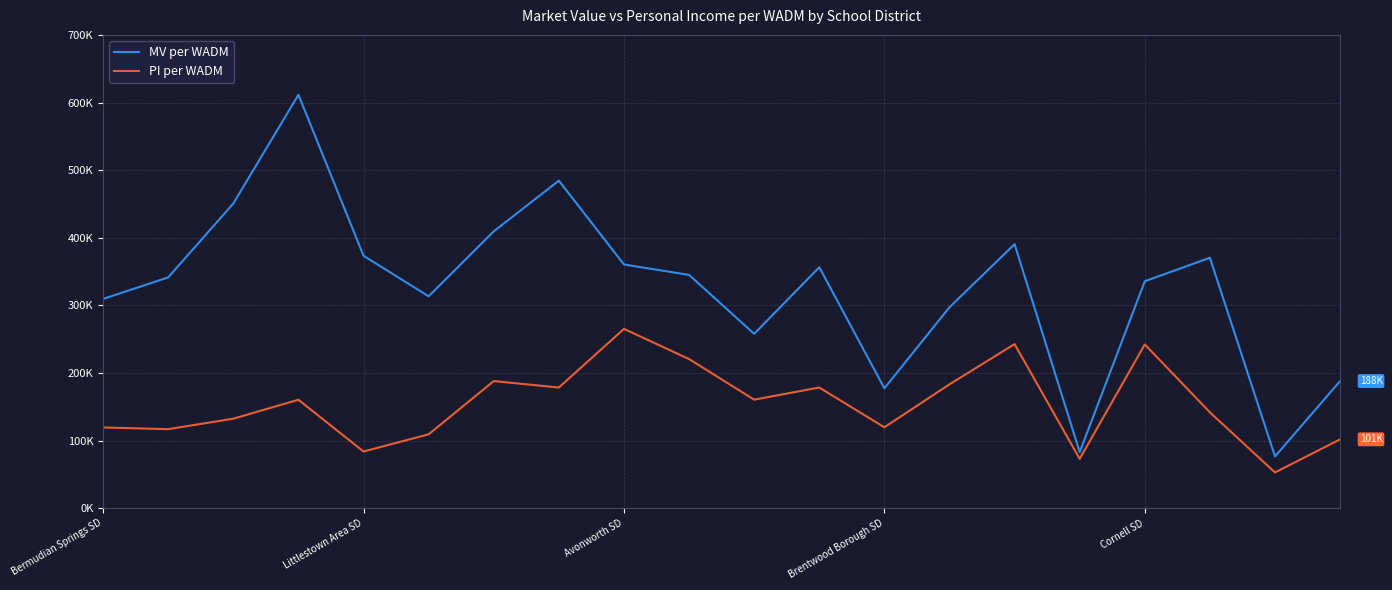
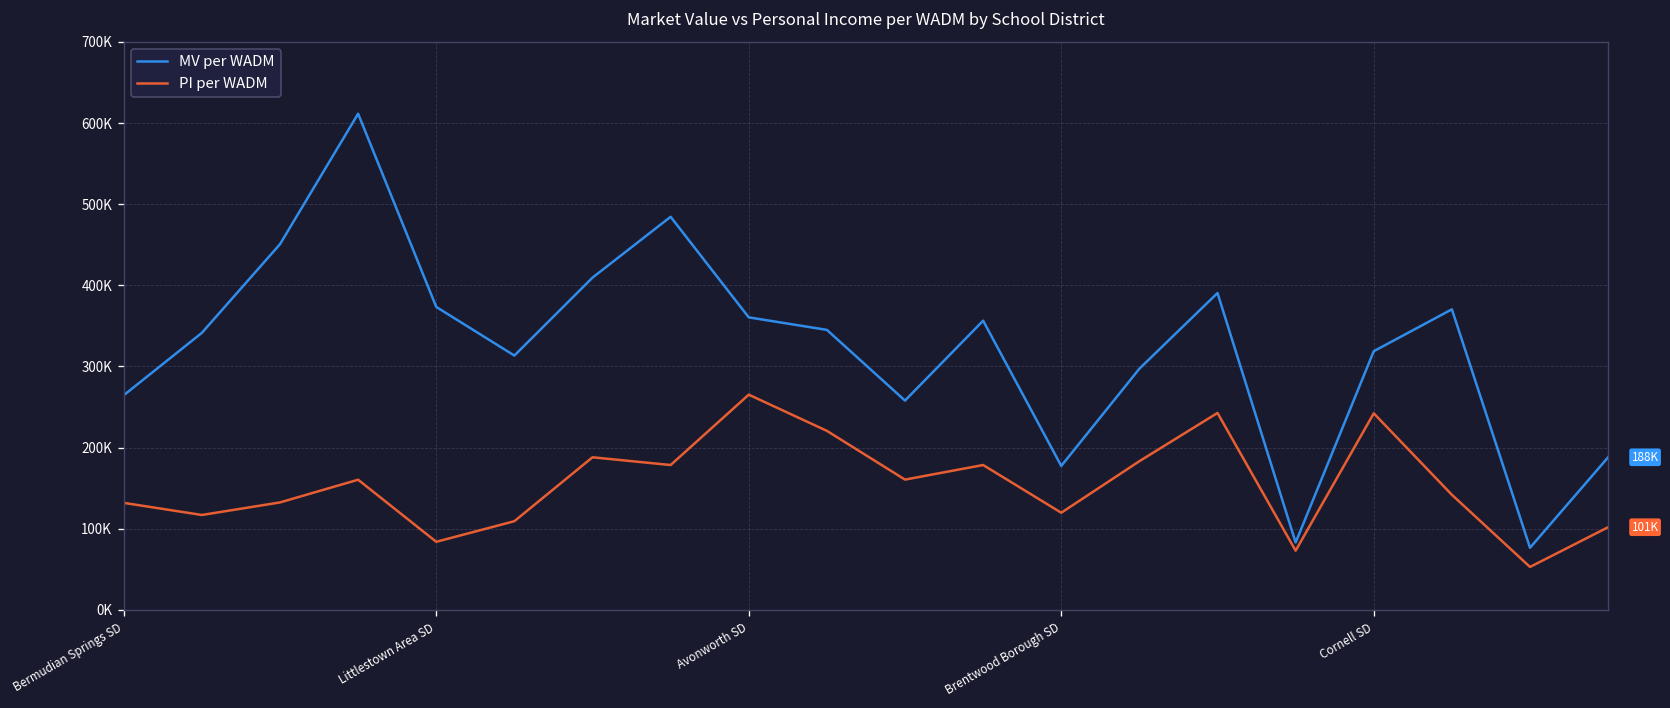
  {
    "MV per WADM": {
-     "Bermudian Springs SD": 310000,
+     "Bermudian Springs SD": 260000,
      "Littlestown Area SD": 370000,
      "Avonworth SD": 360000,
      "Brentwood Borough SD": 180000,
-     "Cornell SD": 340000
+     "Cornell SD": 320000
    },
    "PI per WADM": {
-     "Bermudian Springs SD": 120000,
+     "Bermudian Springs SD": 130000,
      "Littlestown Area SD": 80000,
      "Avonworth SD": 270000,
      "Brentwood Borough SD": 120000,
      "Cornell SD": 240000
    }
  }
